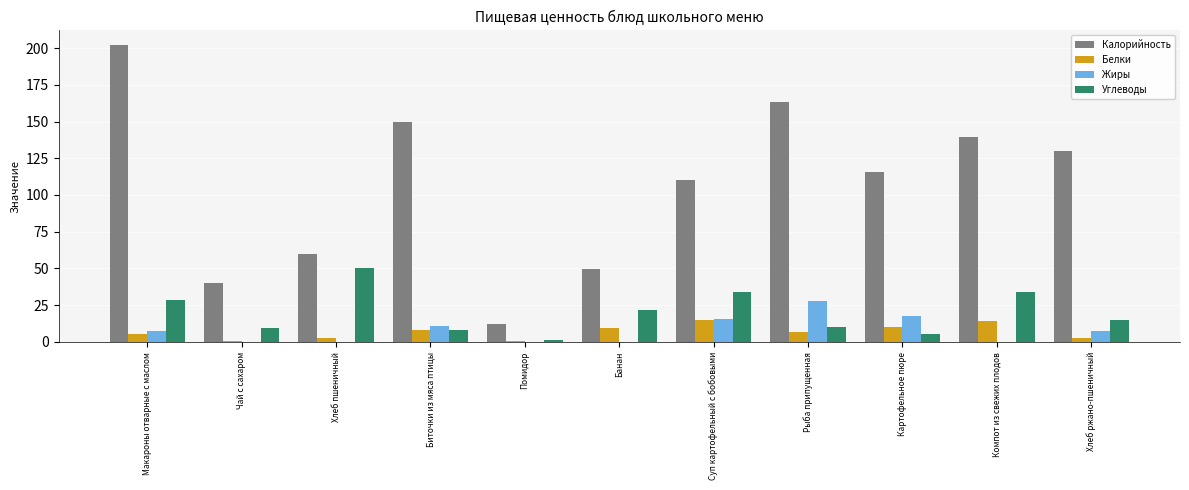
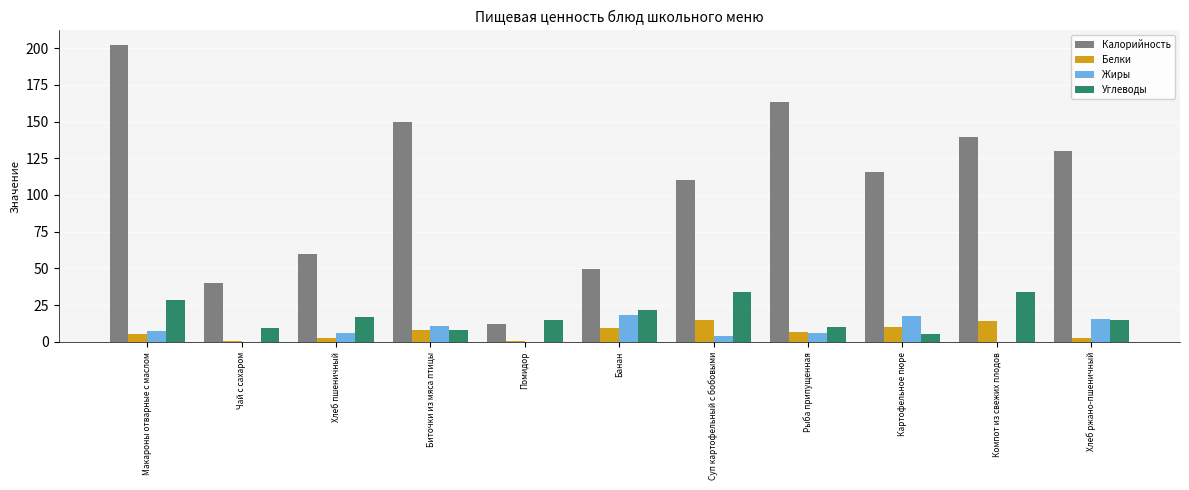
  {
    "Калорийность": {
      "Макароны отварные с маслом": 202,
      "Чай с сахаром": 40,
      "Хлеб пшеничный": 60,
      "Биточки из мяса птицы": 150,
      "Помидор": 12,
      "Банан": 50,
      "Суп картофельный с бобовыми": 111,
      "Рыба припущенная": 163,
      "Картофельное пюре": 116,
      "Компот из свежих плодов": 140,
      "Хлеб ржано-пшеничный": 130
    },
    "Белки": {
      "Макароны отварные с маслом": 5,
      "Хлеб пшеничный": 2,
      "Биточки из мяса птицы": 8,
      "Банан": 9,
      "Суп картофельный с бобовыми": 15,
      "Рыба припущенная": 7,
      "Картофельное пюре": 10,
      "Компот из свежих плодов": 15,
      "Хлеб ржано-пшеничный": 2
    },
    "Жиры": {
      "Макароны отварные с маслом": 8,
      "Чай с сахаром": 0,
-     "Хлеб пшеничный": 0,
+     "Хлеб пшеничный": 6,
      "Биточки из мяса птицы": 11,
-     "Банан": 0,
-     "Суп картофельный с бобовыми": 16,
-     "Рыба припущенная": 28,
+     "Банан": 19,
+     "Суп картофельный с бобовыми": 4,
+     "Рыба припущенная": 6,
      "Картофельное пюре": 18,
-     "Хлеб ржано-пшеничный": 8
+     "Хлеб ржано-пшеничный": 15
    },
    "Углеводы": {
      "Макароны отварные с маслом": 29,
      "Чай с сахаром": 9,
-     "Хлеб пшеничный": 50,
+     "Хлеб пшеничный": 17,
      "Биточки из мяса птицы": 8,
-     "Помидор": 2,
+     "Помидор": 15,
      "Банан": 22,
      "Суп картофельный с бобовыми": 34,
      "Рыба припущенная": 10,
      "Картофельное пюре": 6,
      "Компот из свежих плодов": 34,
      "Хлеб ржано-пшеничный": 15
    }
  }
